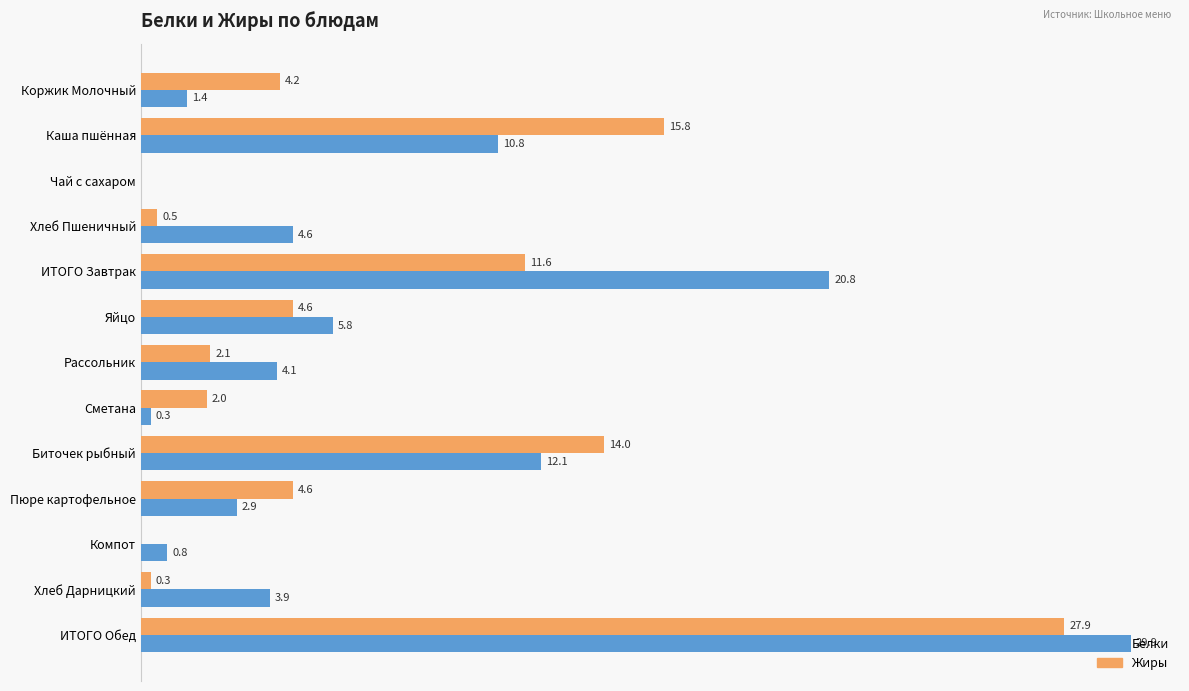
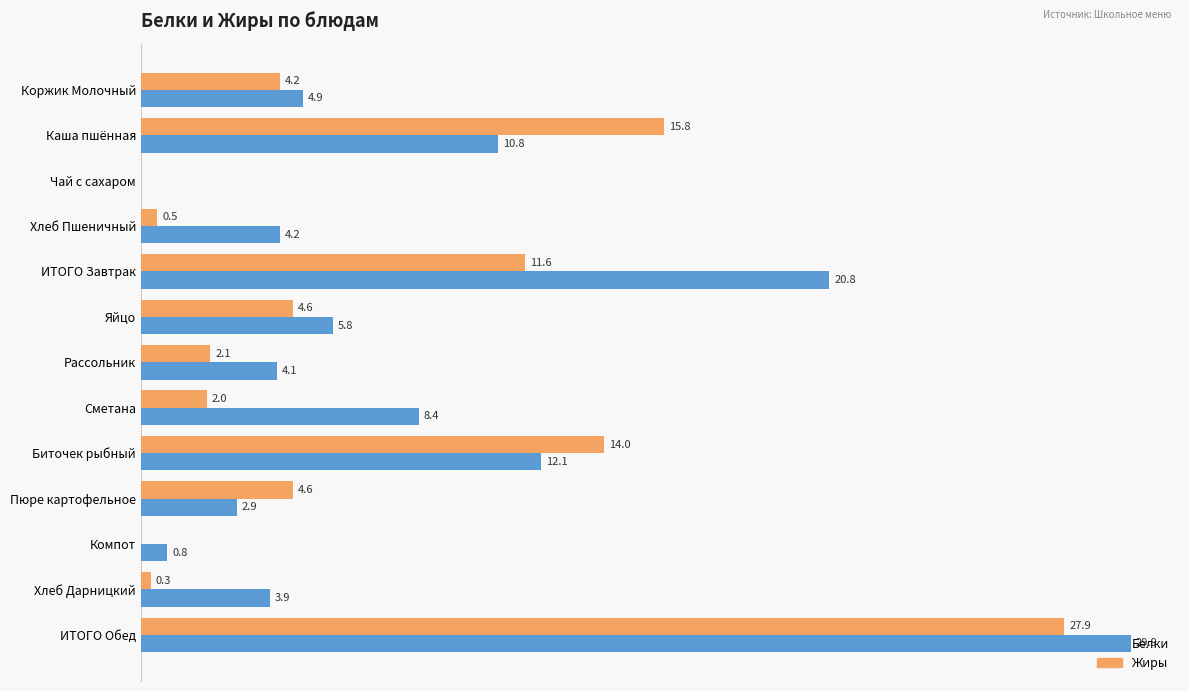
  {
    "Белки": {
-     "Коржик Молочный": 1.4,
+     "Коржик Молочный": 4.9,
      "Каша пшённая": 10.8,
-     "Хлеб Пшеничный": 4.6,
+     "Хлеб Пшеничный": 4.2,
      "ИТОГО Завтрак": 20.8,
      "Яйцо": 5.8,
      "Рассольник": 4.1,
-     "Сметана": 0.3,
+     "Сметана": 8.4,
      "Биточек рыбный": 12.1,
      "Пюре картофельное": 2.9,
      "Компот": 0.8,
      "Хлеб Дарницкий": 3.9,
      "ИТОГО Обед": 29.9
    },
    "Жиры": {
      "Коржик Молочный": 4.2,
      "Каша пшённая": 15.8,
      "Хлеб Пшеничный": 0.5,
      "ИТОГО Завтрак": 11.6,
      "Яйцо": 4.6,
      "Рассольник": 2.1,
      "Сметана": 2.0,
      "Биточек рыбный": 14.0,
      "Пюре картофельное": 4.6,
      "Хлеб Дарницкий": 0.3,
      "ИТОГО Обед": 27.9
    }
  }
